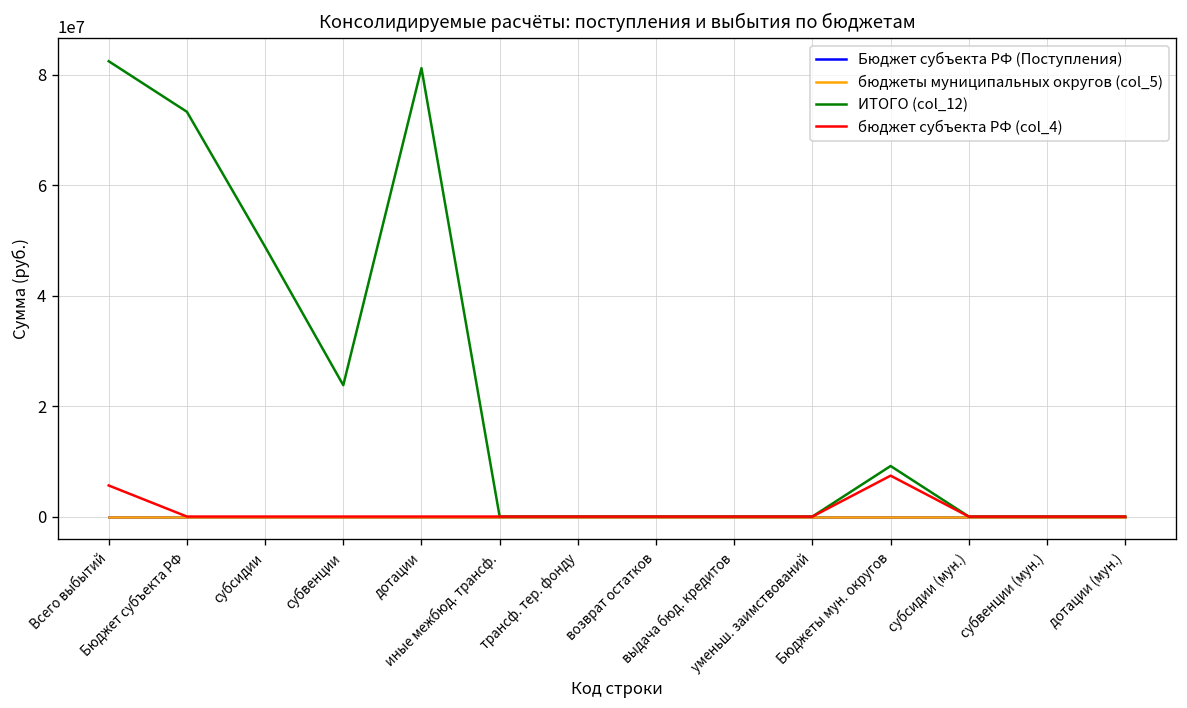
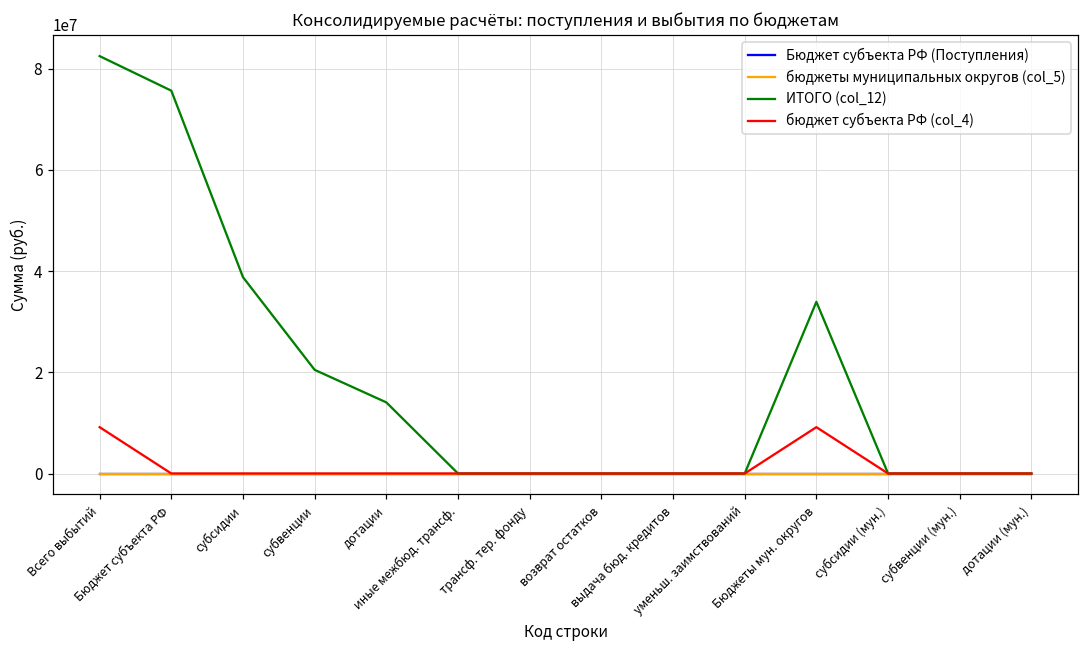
  {
    "бюджеты муниципальных округов (col_5)": {
      "Всего выбытий": 0,
      "Бюджеты мун. округов": 0
    },
    "ИТОГО (col_12)": {
      "Всего выбытий": 82000000,
-     "Бюджет субъекта РФ": 73000000,
-     "субсидии": 49000000,
-     "субвенции": 24000000,
-     "дотации": 81000000,
-     "Бюджеты мун. округов": 9000000
+     "Бюджет субъекта РФ": 76000000,
+     "субсидии": 39000000,
+     "субвенции": 20000000,
+     "дотации": 14000000,
+     "Бюджеты мун. округов": 34000000
    },
    "бюджет субъекта РФ (col_4)": {
-     "Всего выбытий": 6000000,
-     "Бюджеты мун. округов": 7000000
+     "Всего выбытий": 9000000,
+     "Бюджеты мун. округов": 9000000
    }
  }
